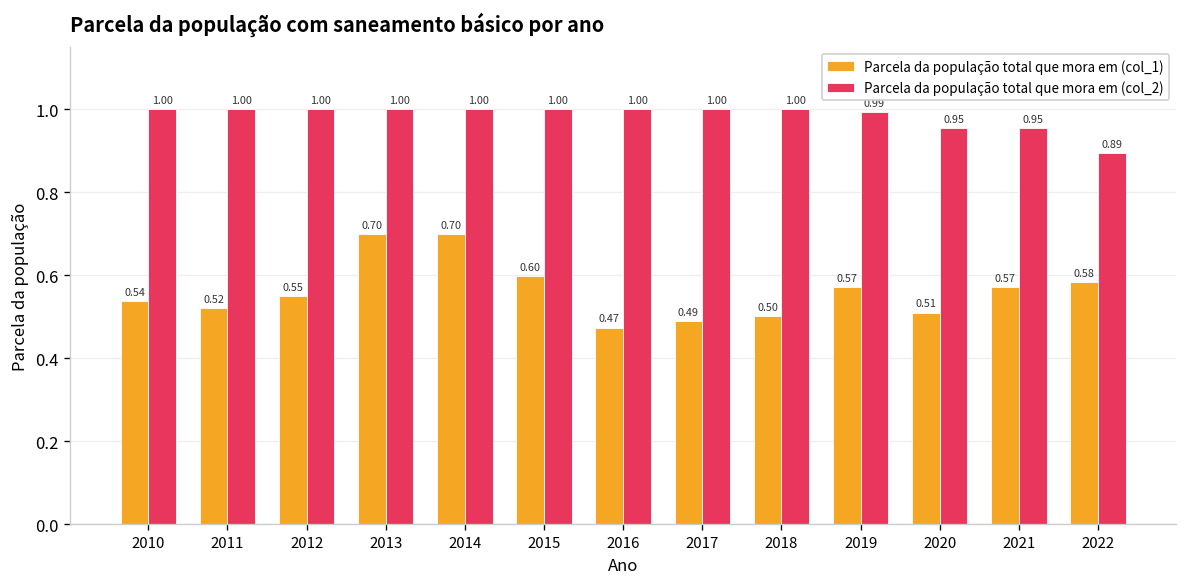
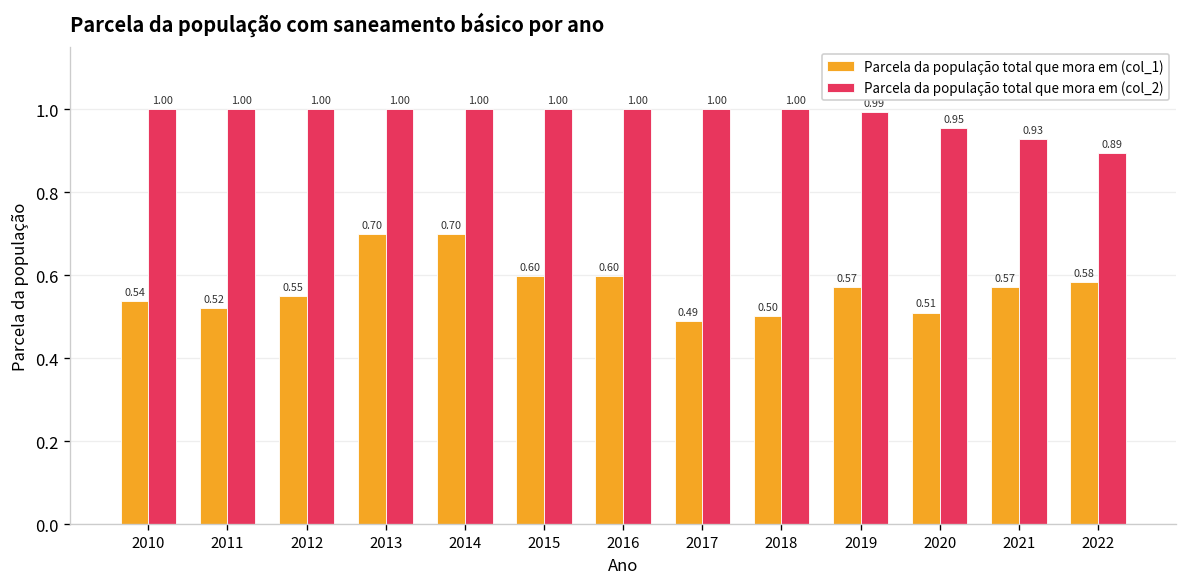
  {
    "Parcela da população total que mora em (col_1)": {
      "2010": 0.54,
      "2011": 0.52,
      "2012": 0.55,
      "2013": 0.70,
      "2014": 0.70,
      "2015": 0.60,
-     "2016": 0.47,
+     "2016": 0.60,
      "2017": 0.49,
      "2018": 0.50,
      "2019": 0.57,
      "2020": 0.51,
      "2021": 0.57,
      "2022": 0.58
    },
    "Parcela da população total que mora em (col_2)": {
      "2010": 1.00,
      "2011": 1.00,
      "2012": 1.00,
      "2013": 1.00,
      "2014": 1.00,
      "2015": 1.00,
      "2016": 1.00,
      "2017": 1.00,
      "2018": 1.00,
      "2020": 0.95,
-     "2021": 0.95,
+     "2021": 0.93,
      "2022": 0.89
    }
  }
